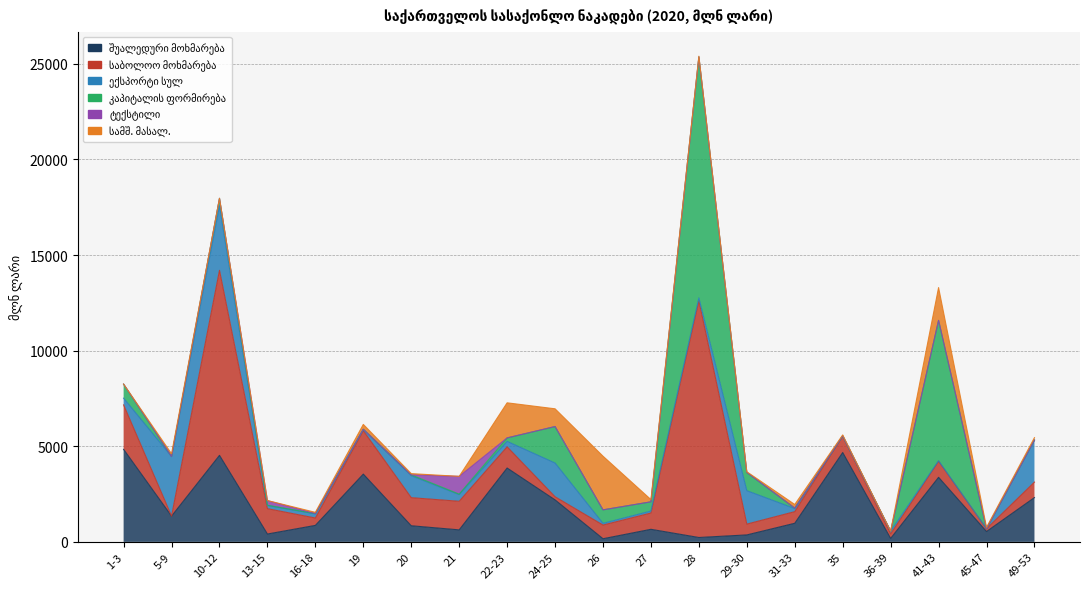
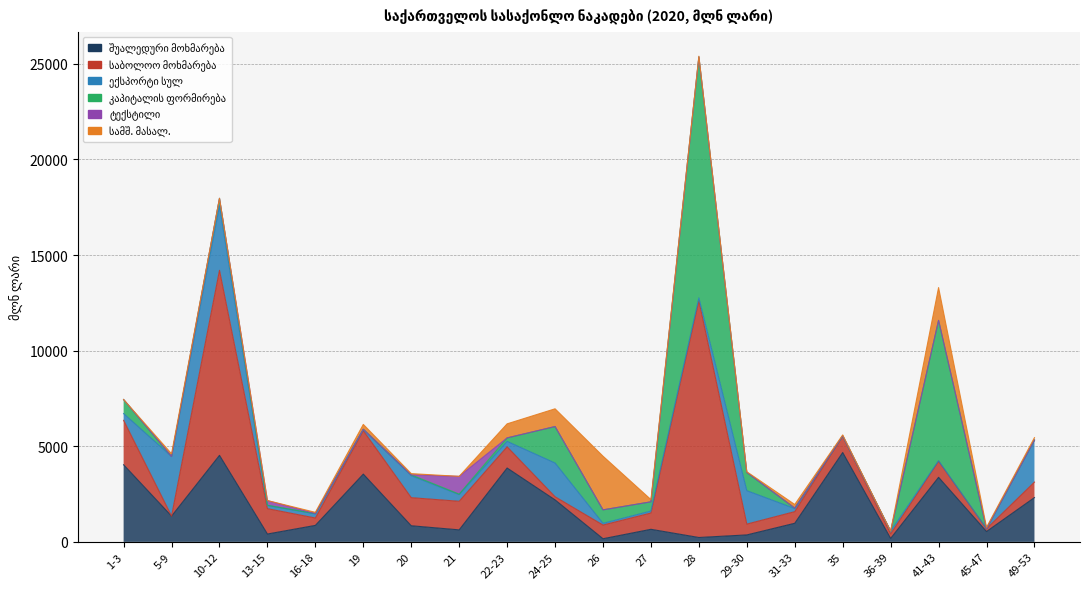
  {
    "შუალედური მოხმარება": {
-     "1-3": 4800,
+     "1-3": 4000,
      "10-12": 4500,
      "13-15": 400,
      "16-18": 900,
      "19": 3500,
      "20": 800,
      "21": 600,
      "22-23": 3900,
      "24-25": 2200,
      "26": 200,
      "27": 700,
      "28": 200,
      "29-30": 400,
      "31-33": 1000,
      "35": 4700,
      "36-39": 200,
      "41-43": 3400,
      "45-47": 500,
      "49-53": 2300
    },
    "საბოლოო მოხმარება": {
      "1-3": 2300,
      "10-12": 9700,
      "13-15": 1300,
      "16-18": 400,
      "20": 1500,
      "21": 1500,
      "22-23": 1100,
      "24-25": 200,
      "28": 12400,
      "29-30": 600,
      "31-33": 600,
      "36-39": 200,
      "49-53": 800
    },
    "ექსპორტი სულ": {
      "1-3": 400,
      "10-12": 3400,
      "22-23": 300,
      "24-25": 1800,
      "28": 200,
      "29-30": 1700
    },
    "სამშ. მასალ.": {
      "5-9": 100,
      "19": 300,
-     "22-23": 1800,
+     "22-23": 700,
      "24-25": 900,
      "26": 2800,
      "31-33": 200,
      "41-43": 1700
    }
  }
